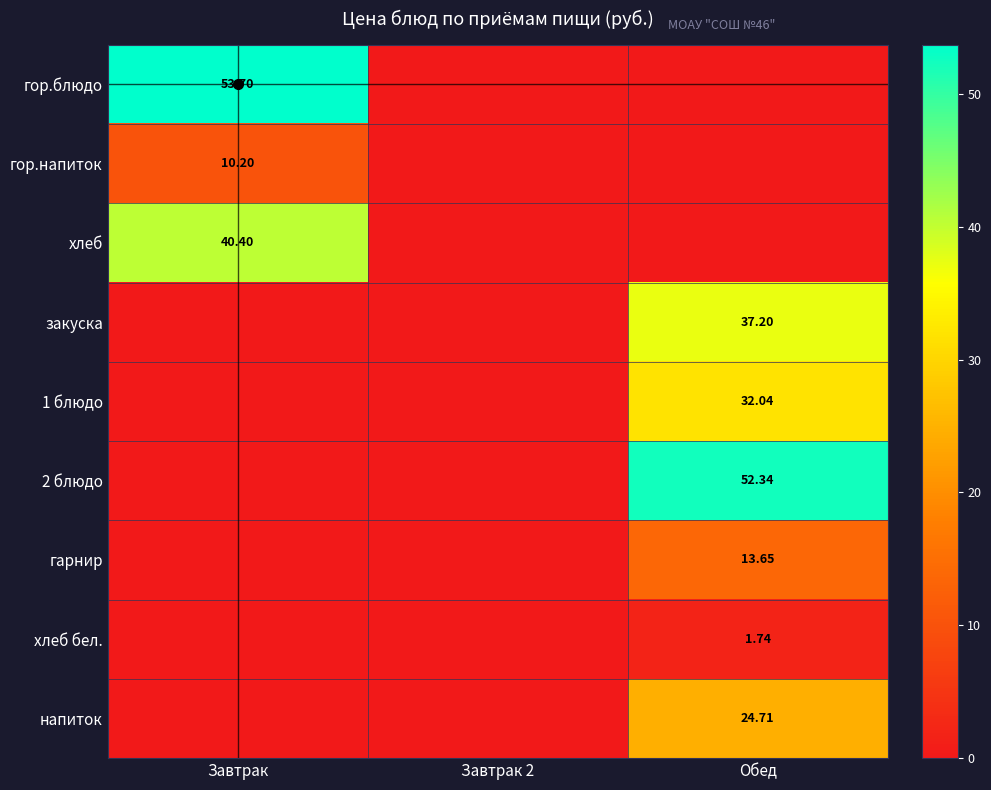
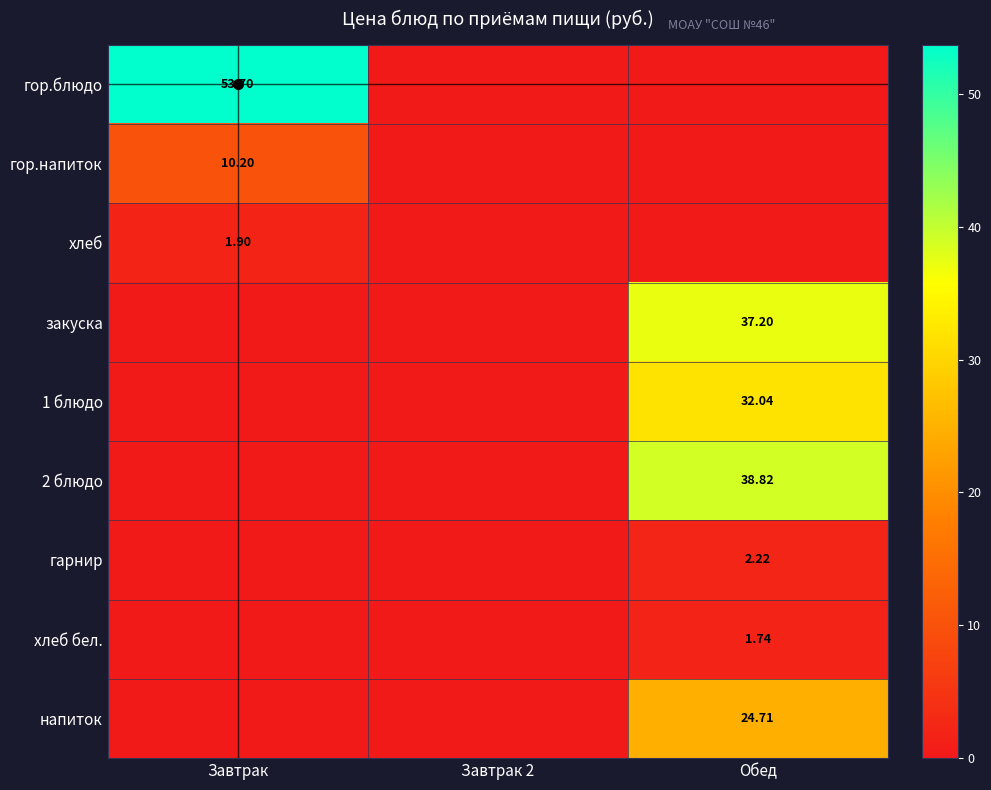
  {
    "гор.напиток": {
      "Завтрак": 10.20
    },
    "хлеб": {
-     "Завтрак": 40.40
+     "Завтрак": 1.90
    },
    "закуска": {
      "Обед": 37.20
    },
    "1 блюдо": {
      "Обед": 32.04
    },
    "2 блюдо": {
-     "Обед": 52.34
+     "Обед": 38.82
    },
    "гарнир": {
-     "Обед": 13.65
+     "Обед": 2.22
    },
    "хлеб бел.": {
      "Обед": 1.74
    },
    "напиток": {
      "Обед": 24.71
    }
  }
